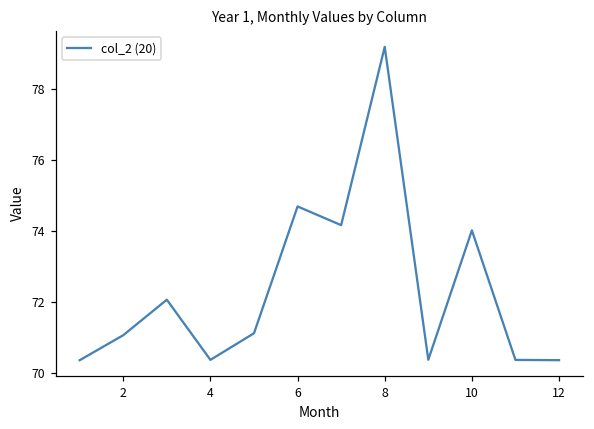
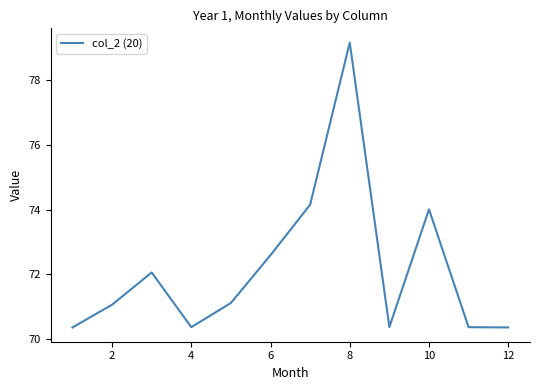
  {
    "2": 71.1,
    "4": 70.4,
-   "6": 74.7,
+   "6": 72.6,
    "8": 79.2,
    "10": 74.0,
    "12": 70.3
  }
